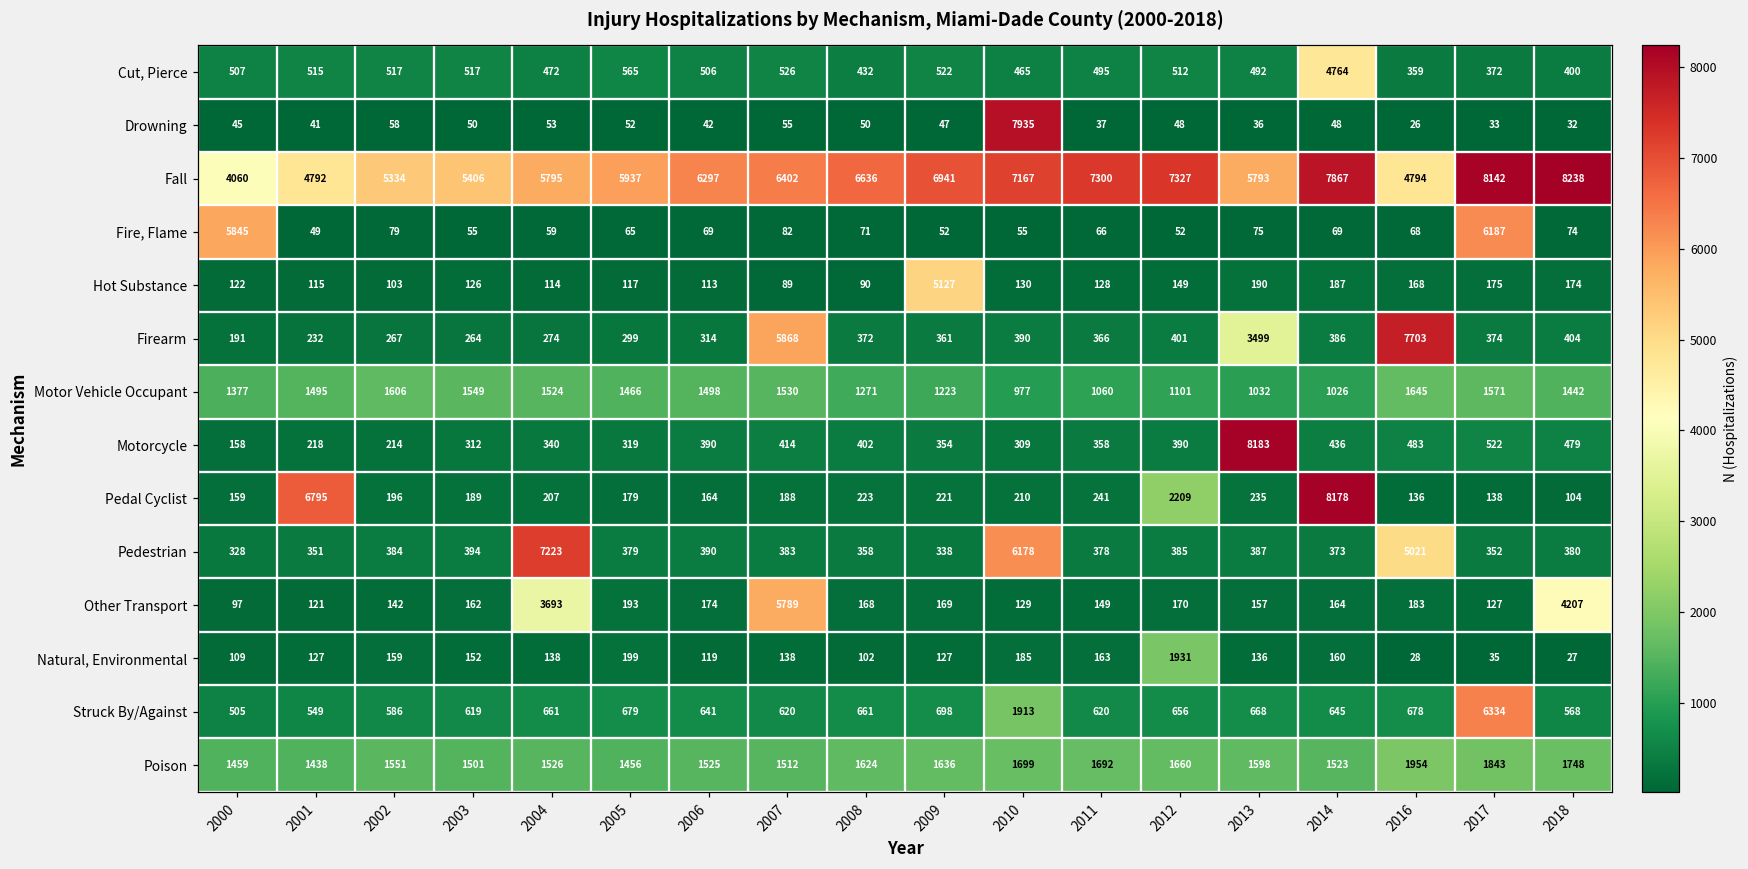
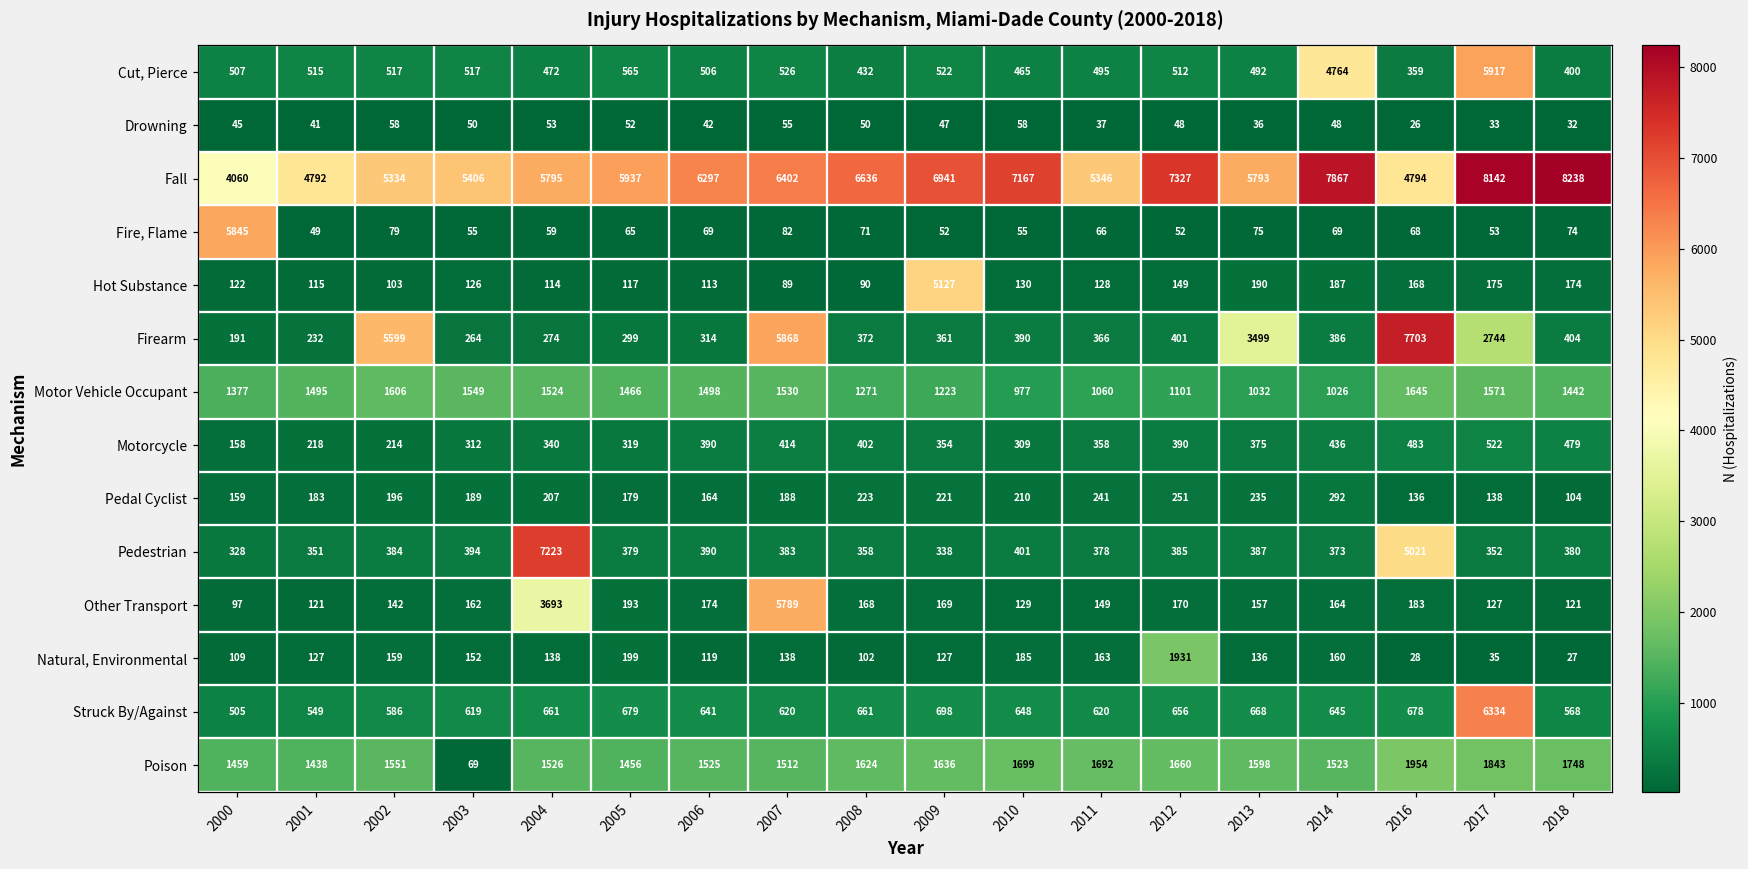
  {
    "Cut, Pierce": {
      "2000": 507,
      "2001": 515,
      "2002": 517,
      "2003": 517,
      "2004": 472,
      "2005": 565,
      "2006": 506,
      "2007": 526,
      "2008": 432,
      "2009": 522,
      "2010": 465,
      "2011": 495,
      "2012": 512,
      "2013": 492,
      "2014": 4764,
      "2016": 359,
-     "2017": 372,
+     "2017": 5917,
      "2018": 400
    },
    "Drowning": {
      "2000": 45,
      "2001": 41,
      "2002": 58,
      "2003": 50,
      "2004": 53,
      "2005": 52,
      "2006": 42,
      "2007": 55,
      "2008": 50,
      "2009": 47,
-     "2010": 7935,
+     "2010": 58,
      "2011": 37,
      "2012": 48,
      "2013": 36,
      "2014": 48,
      "2016": 26,
      "2017": 33,
      "2018": 32
    },
    "Fall": {
      "2000": 4060,
      "2001": 4792,
      "2002": 5334,
      "2003": 5406,
      "2004": 5795,
      "2005": 5937,
      "2006": 6297,
      "2007": 6402,
      "2008": 6636,
      "2009": 6941,
      "2010": 7167,
-     "2011": 7300,
+     "2011": 5346,
      "2012": 7327,
      "2013": 5793,
      "2014": 7867,
      "2016": 4794,
      "2017": 8142,
      "2018": 8238
    },
    "Fire, Flame": {
      "2000": 5845,
      "2001": 49,
      "2002": 79,
      "2003": 55,
      "2004": 59,
      "2005": 65,
      "2006": 69,
      "2007": 82,
      "2008": 71,
      "2009": 52,
      "2010": 55,
      "2011": 66,
      "2012": 52,
      "2013": 75,
      "2014": 69,
      "2016": 68,
-     "2017": 6187,
+     "2017": 53,
      "2018": 74
    },
    "Firearm": {
      "2000": 191,
      "2001": 232,
-     "2002": 267,
+     "2002": 5599,
      "2003": 264,
      "2004": 274,
      "2005": 299,
      "2006": 314,
      "2007": 5868,
      "2008": 372,
      "2009": 361,
      "2010": 390,
      "2011": 366,
      "2012": 401,
      "2013": 3499,
      "2014": 386,
      "2016": 7703,
-     "2017": 374,
+     "2017": 2744,
      "2018": 404
    },
    "Motorcycle": {
      "2000": 158,
      "2001": 218,
      "2002": 214,
      "2003": 312,
      "2004": 340,
      "2005": 319,
      "2006": 390,
      "2007": 414,
      "2008": 402,
      "2009": 354,
      "2010": 309,
      "2011": 358,
      "2012": 390,
-     "2013": 8183,
+     "2013": 375,
      "2014": 436,
      "2016": 483,
      "2017": 522,
      "2018": 479
    },
    "Pedal Cyclist": {
      "2000": 159,
-     "2001": 6795,
+     "2001": 183,
      "2002": 196,
      "2003": 189,
      "2004": 207,
      "2005": 179,
      "2006": 164,
      "2007": 188,
      "2008": 223,
      "2009": 221,
      "2010": 210,
      "2011": 241,
-     "2012": 2209,
+     "2012": 251,
      "2013": 235,
-     "2014": 8178,
+     "2014": 292,
      "2016": 136,
      "2017": 138,
      "2018": 104
    },
    "Pedestrian": {
      "2000": 328,
      "2001": 351,
      "2002": 384,
      "2003": 394,
      "2004": 7223,
      "2005": 379,
      "2006": 390,
      "2007": 383,
      "2008": 358,
      "2009": 338,
-     "2010": 6178,
+     "2010": 401,
      "2011": 378,
      "2012": 385,
      "2013": 387,
      "2014": 373,
      "2016": 5021,
      "2017": 352,
      "2018": 380
    },
    "Other Transport": {
      "2000": 97,
      "2001": 121,
      "2002": 142,
      "2003": 162,
      "2004": 3693,
      "2005": 193,
      "2006": 174,
      "2007": 5789,
      "2008": 168,
      "2009": 169,
      "2010": 129,
      "2011": 149,
      "2012": 170,
      "2013": 157,
      "2014": 164,
      "2016": 183,
      "2017": 127,
-     "2018": 4207
+     "2018": 121
    },
    "Struck By/Against": {
      "2000": 505,
      "2001": 549,
      "2002": 586,
      "2003": 619,
      "2004": 661,
      "2005": 679,
      "2006": 641,
      "2007": 620,
      "2008": 661,
      "2009": 698,
-     "2010": 1913,
+     "2010": 648,
      "2011": 620,
      "2012": 656,
      "2013": 668,
      "2014": 645,
      "2016": 678,
      "2017": 6334,
      "2018": 568
    },
    "Poison": {
      "2000": 1459,
      "2001": 1438,
      "2002": 1551,
-     "2003": 1501,
+     "2003": 69,
      "2004": 1526,
      "2005": 1456,
      "2006": 1525,
      "2007": 1512,
      "2008": 1624,
      "2009": 1636,
      "2010": 1699,
      "2011": 1692,
      "2012": 1660,
      "2013": 1598,
      "2014": 1523,
      "2016": 1954,
      "2017": 1843,
      "2018": 1748
    }
  }
